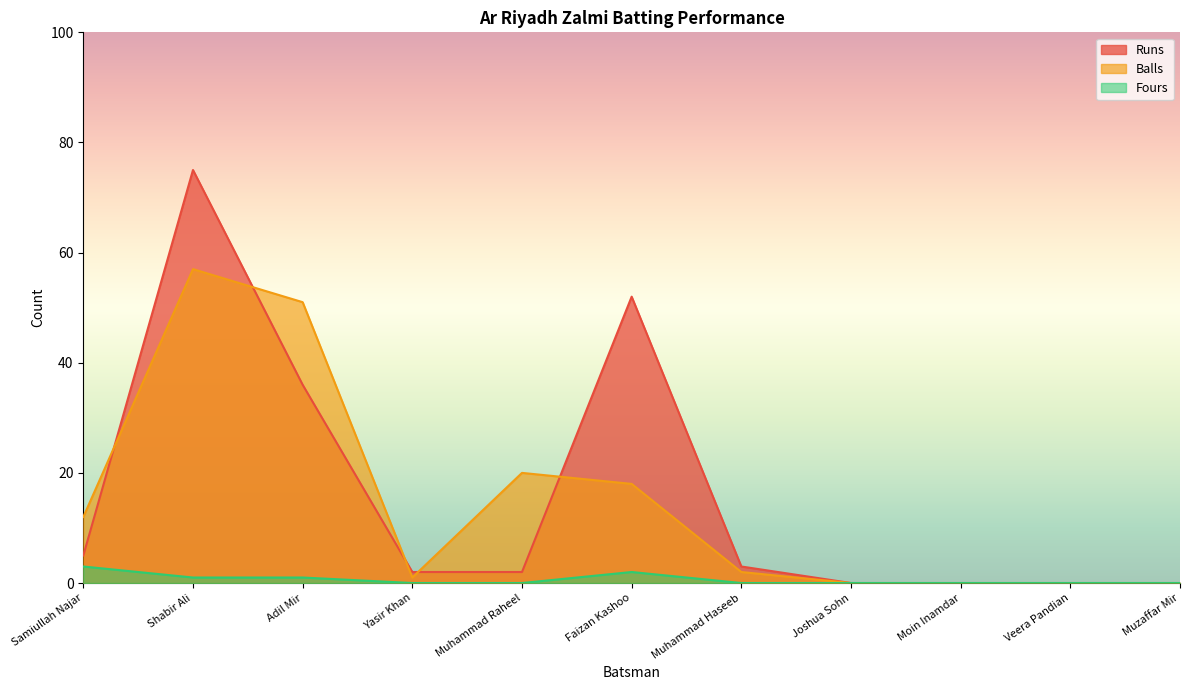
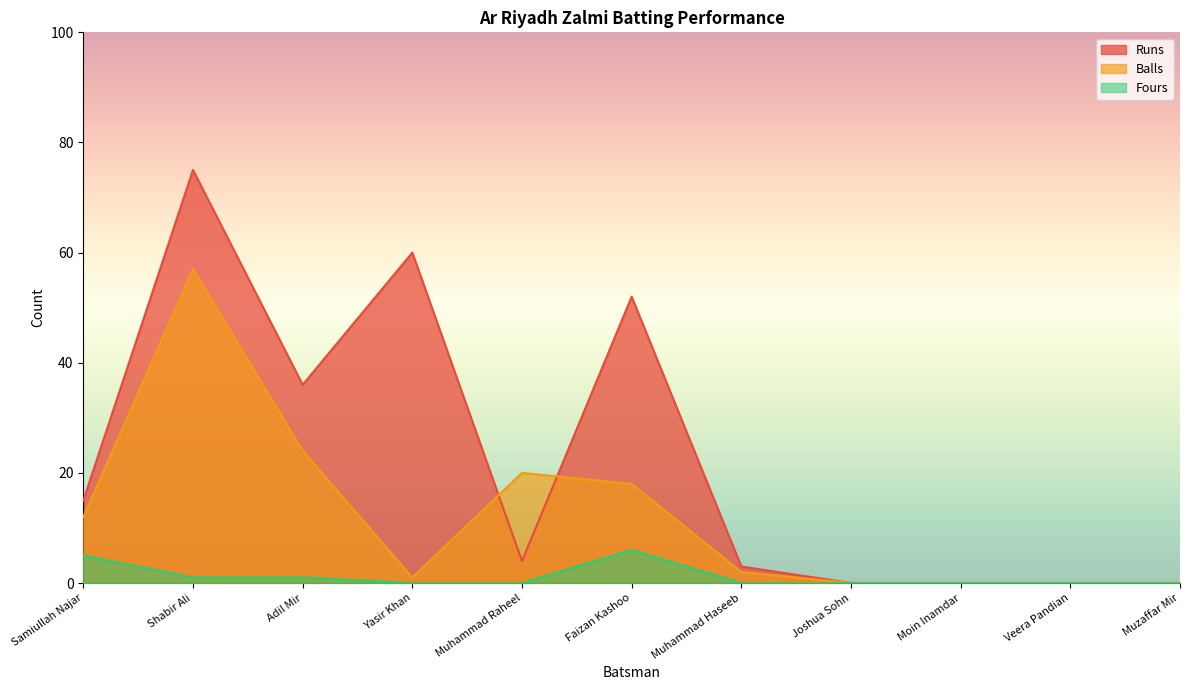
  {
    "Runs": {
-     "Samiullah Najar": 5,
+     "Samiullah Najar": 15,
      "Shabir Ali": 75,
      "Adil Mir": 36,
-     "Yasir Khan": 2,
-     "Muhammad Raheel": 2,
+     "Yasir Khan": 60,
+     "Muhammad Raheel": 4,
      "Faizan Kashoo": 52,
      "Muhammad Haseeb": 3
    },
    "Balls": {
      "Samiullah Najar": 12,
      "Shabir Ali": 57,
-     "Adil Mir": 51,
+     "Adil Mir": 24,
      "Yasir Khan": 1,
      "Muhammad Raheel": 20,
      "Faizan Kashoo": 18,
      "Muhammad Haseeb": 2
    },
    "Fours": {
-     "Samiullah Najar": 3,
+     "Samiullah Najar": 5,
      "Shabir Ali": 1,
      "Adil Mir": 1,
      "Yasir Khan": 0,
      "Muhammad Raheel": 0,
-     "Faizan Kashoo": 2,
+     "Faizan Kashoo": 6,
      "Muhammad Haseeb": 0
    }
  }
